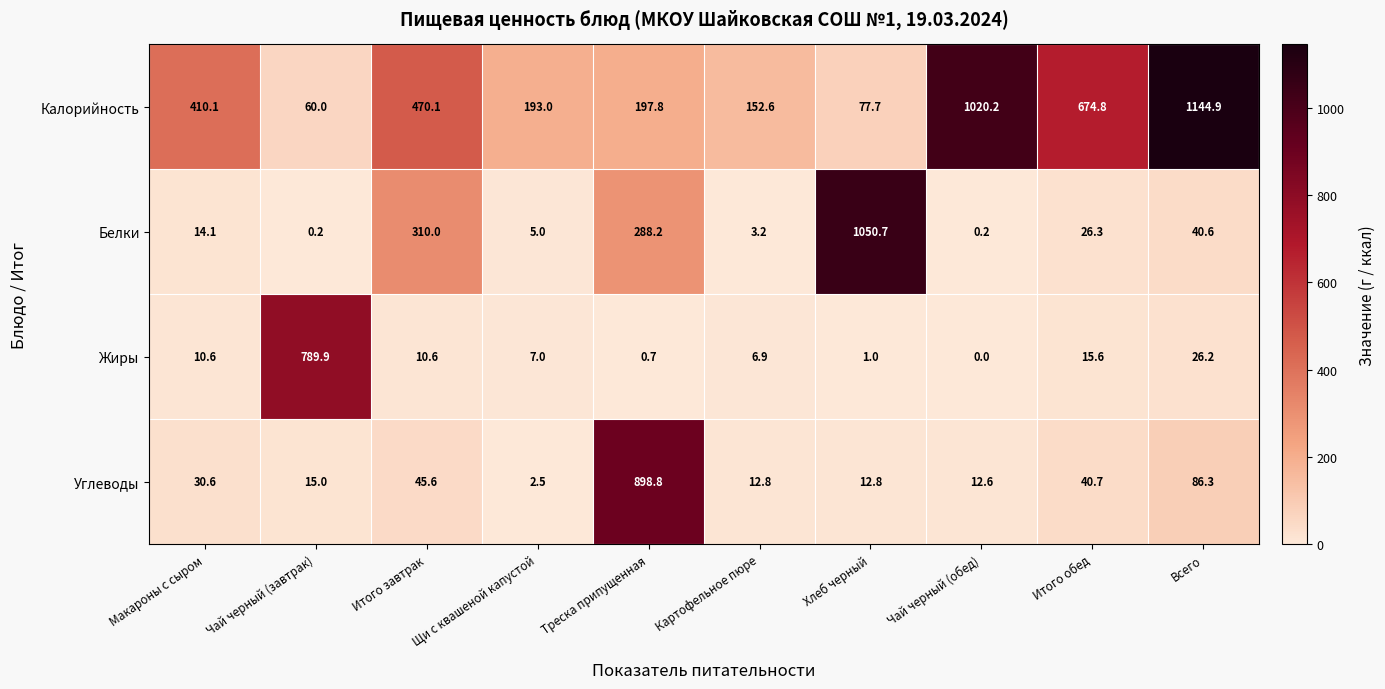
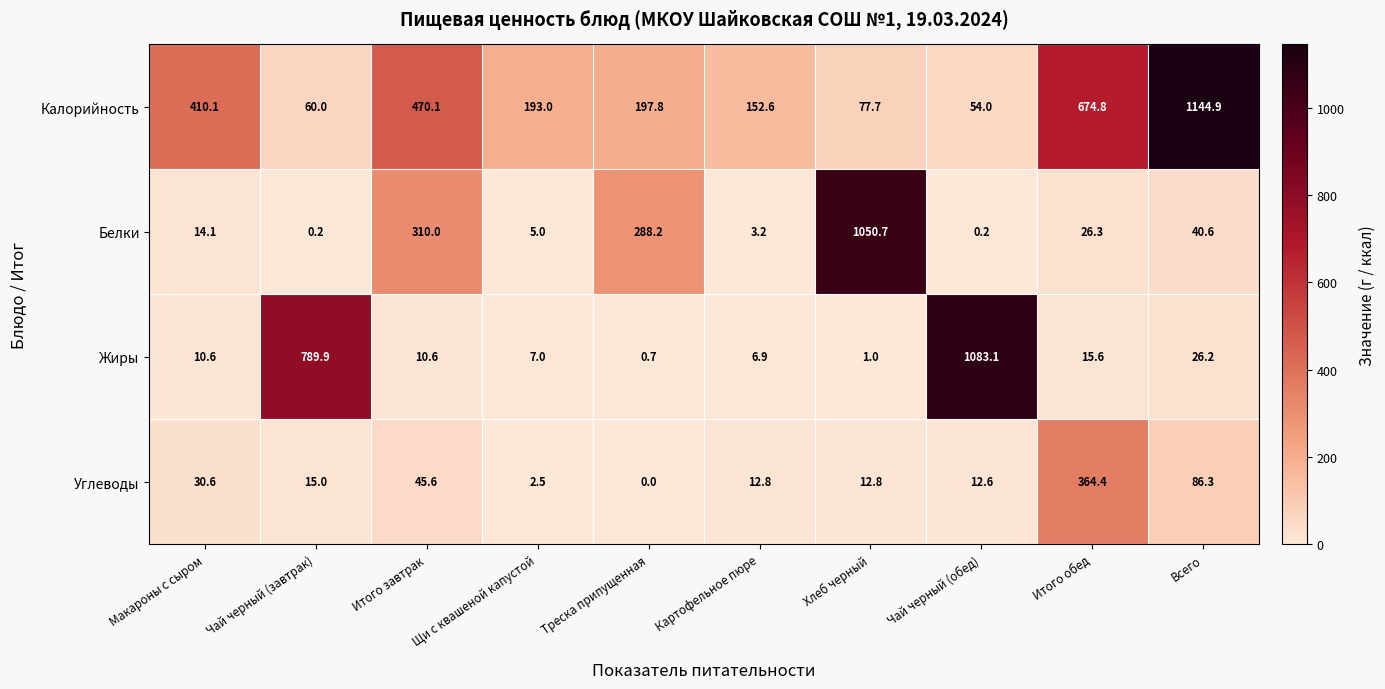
  {
    "Калорийность": {
      "Макароны с сыром": 410.1,
      "Чай черный (завтрак)": 60.0,
      "Итого завтрак": 470.1,
      "Щи с квашеной капустой": 193.0,
      "Треска припущенная": 197.8,
      "Картофельное пюре": 152.6,
      "Хлеб черный": 77.7,
-     "Чай черный (обед)": 1020.2,
+     "Чай черный (обед)": 54.0,
      "Итого обед": 674.8,
      "Всего": 1144.9
    },
    "Белки": {
      "Макароны с сыром": 14.1,
      "Чай черный (завтрак)": 0.2,
      "Итого завтрак": 310.0,
      "Щи с квашеной капустой": 5.0,
      "Треска припущенная": 288.2,
      "Картофельное пюре": 3.2,
      "Хлеб черный": 1050.7,
      "Чай черный (обед)": 0.2,
      "Итого обед": 26.3,
      "Всего": 40.6
    },
    "Жиры": {
      "Макароны с сыром": 10.6,
      "Чай черный (завтрак)": 789.9,
      "Итого завтрак": 10.6,
      "Щи с квашеной капустой": 7.0,
      "Треска припущенная": 0.7,
      "Картофельное пюре": 6.9,
      "Хлеб черный": 1.0,
-     "Чай черный (обед)": 0.0,
+     "Чай черный (обед)": 1083.1,
      "Итого обед": 15.6,
      "Всего": 26.2
    },
    "Углеводы": {
      "Макароны с сыром": 30.6,
      "Чай черный (завтрак)": 15.0,
      "Итого завтрак": 45.6,
      "Щи с квашеной капустой": 2.5,
-     "Треска припущенная": 898.8,
+     "Треска припущенная": 0.0,
      "Картофельное пюре": 12.8,
      "Хлеб черный": 12.8,
      "Чай черный (обед)": 12.6,
-     "Итого обед": 40.7,
+     "Итого обед": 364.4,
      "Всего": 86.3
    }
  }
